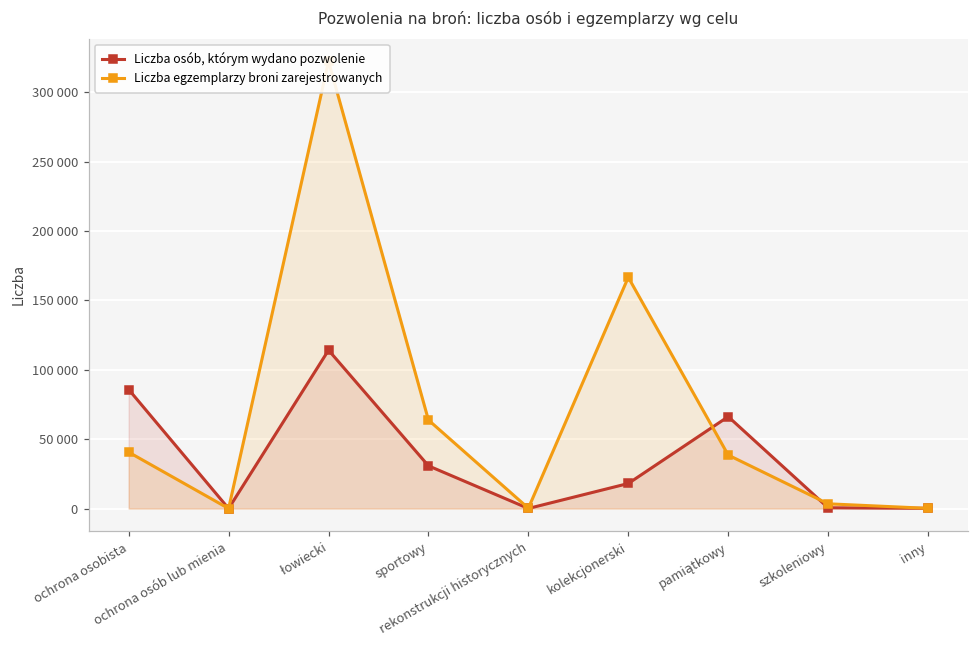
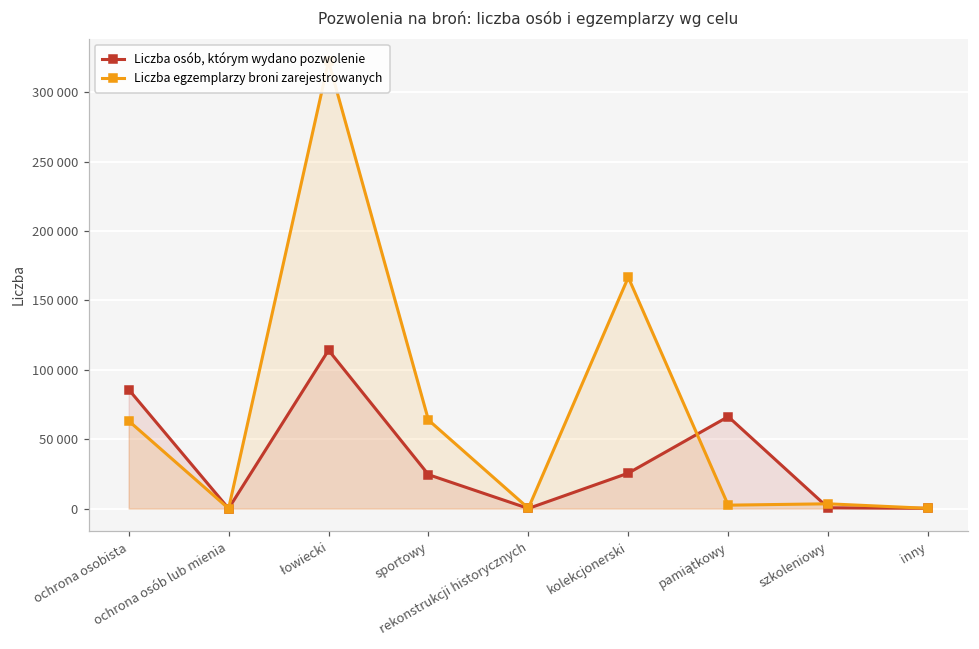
  {
    "Liczba osób, którym wydano pozwolenie": {
      "ochrona osobista": 86000,
      "łowiecki": 114000,
-     "sportowy": 31000,
-     "kolekcjonerski": 18000,
+     "sportowy": 24000,
+     "kolekcjonerski": 26000,
      "pamiątkowy": 66000,
      "szkoleniowy": 1000
    },
    "Liczba egzemplarzy broni zarejestrowanych": {
-     "ochrona osobista": 41000,
+     "ochrona osobista": 63000,
      "sportowy": 64000,
      "kolekcjonerski": 167000,
-     "pamiątkowy": 39000,
+     "pamiątkowy": 2000,
      "szkoleniowy": 3000
    }
  }
